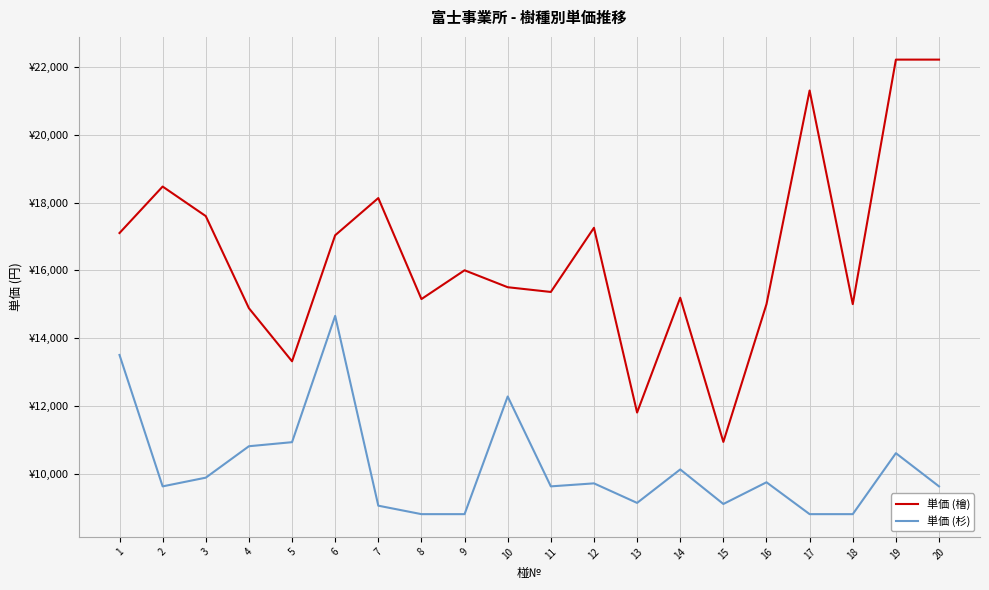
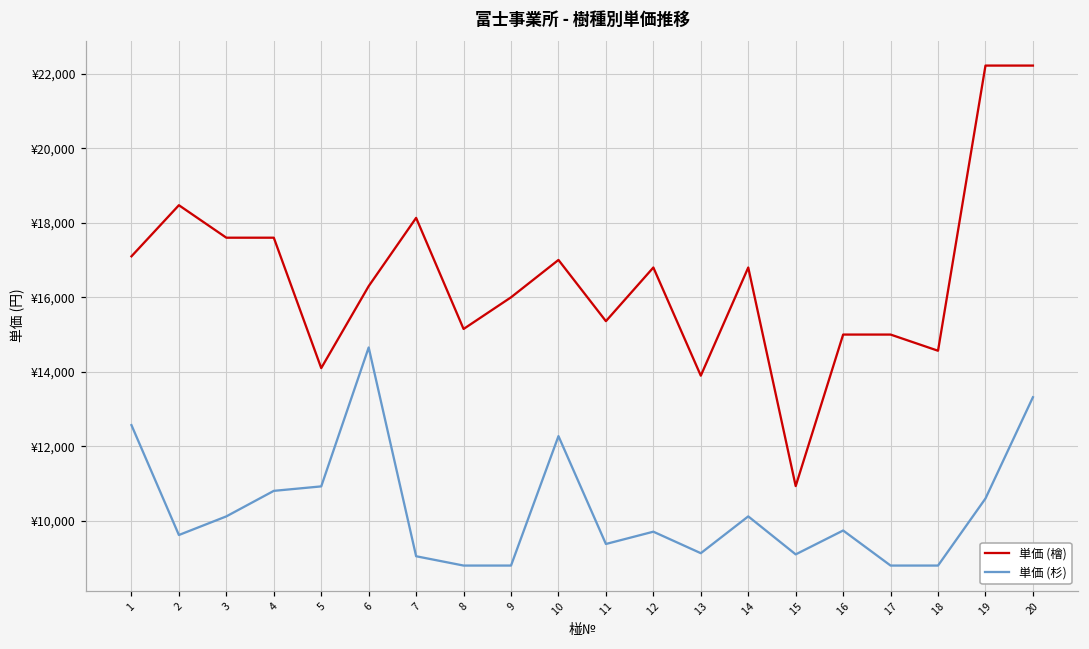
  {
    "単価 (檜)": {
      "1": "¥17,100",
      "2": "¥18,500",
      "3": "¥17,600",
-     "4": "¥14,900",
-     "5": "¥13,300",
-     "6": "¥17,000",
+     "4": "¥17,600",
+     "5": "¥14,100",
+     "6": "¥16,300",
      "7": "¥18,100",
      "8": "¥15,200",
      "9": "¥16,000",
-     "10": "¥15,500",
+     "10": "¥17,000",
      "11": "¥15,400",
-     "12": "¥17,300",
-     "13": "¥11,800",
-     "14": "¥15,200",
+     "12": "¥16,800",
+     "13": "¥13,900",
+     "14": "¥16,800",
      "15": "¥10,900",
      "16": "¥15,000",
-     "17": "¥21,300",
-     "18": "¥15,000",
+     "17": "¥15,000",
+     "18": "¥14,600",
      "19": "¥22,200",
      "20": "¥22,200"
    },
    "単価 (杉)": {
-     "1": "¥13,500",
+     "1": "¥12,600",
      "2": "¥9,600",
-     "3": "¥9,900",
+     "3": "¥10,100",
      "4": "¥10,800",
      "5": "¥10,900",
      "6": "¥14,700",
      "7": "¥9,100",
      "8": "¥8,800",
      "9": "¥8,800",
      "10": "¥12,300",
-     "11": "¥9,600",
+     "11": "¥9,400",
      "12": "¥9,700",
      "13": "¥9,100",
      "14": "¥10,100",
      "15": "¥9,100",
      "16": "¥9,700",
      "17": "¥8,800",
      "18": "¥8,800",
      "19": "¥10,600",
-     "20": "¥9,600"
+     "20": "¥13,300"
    }
  }
